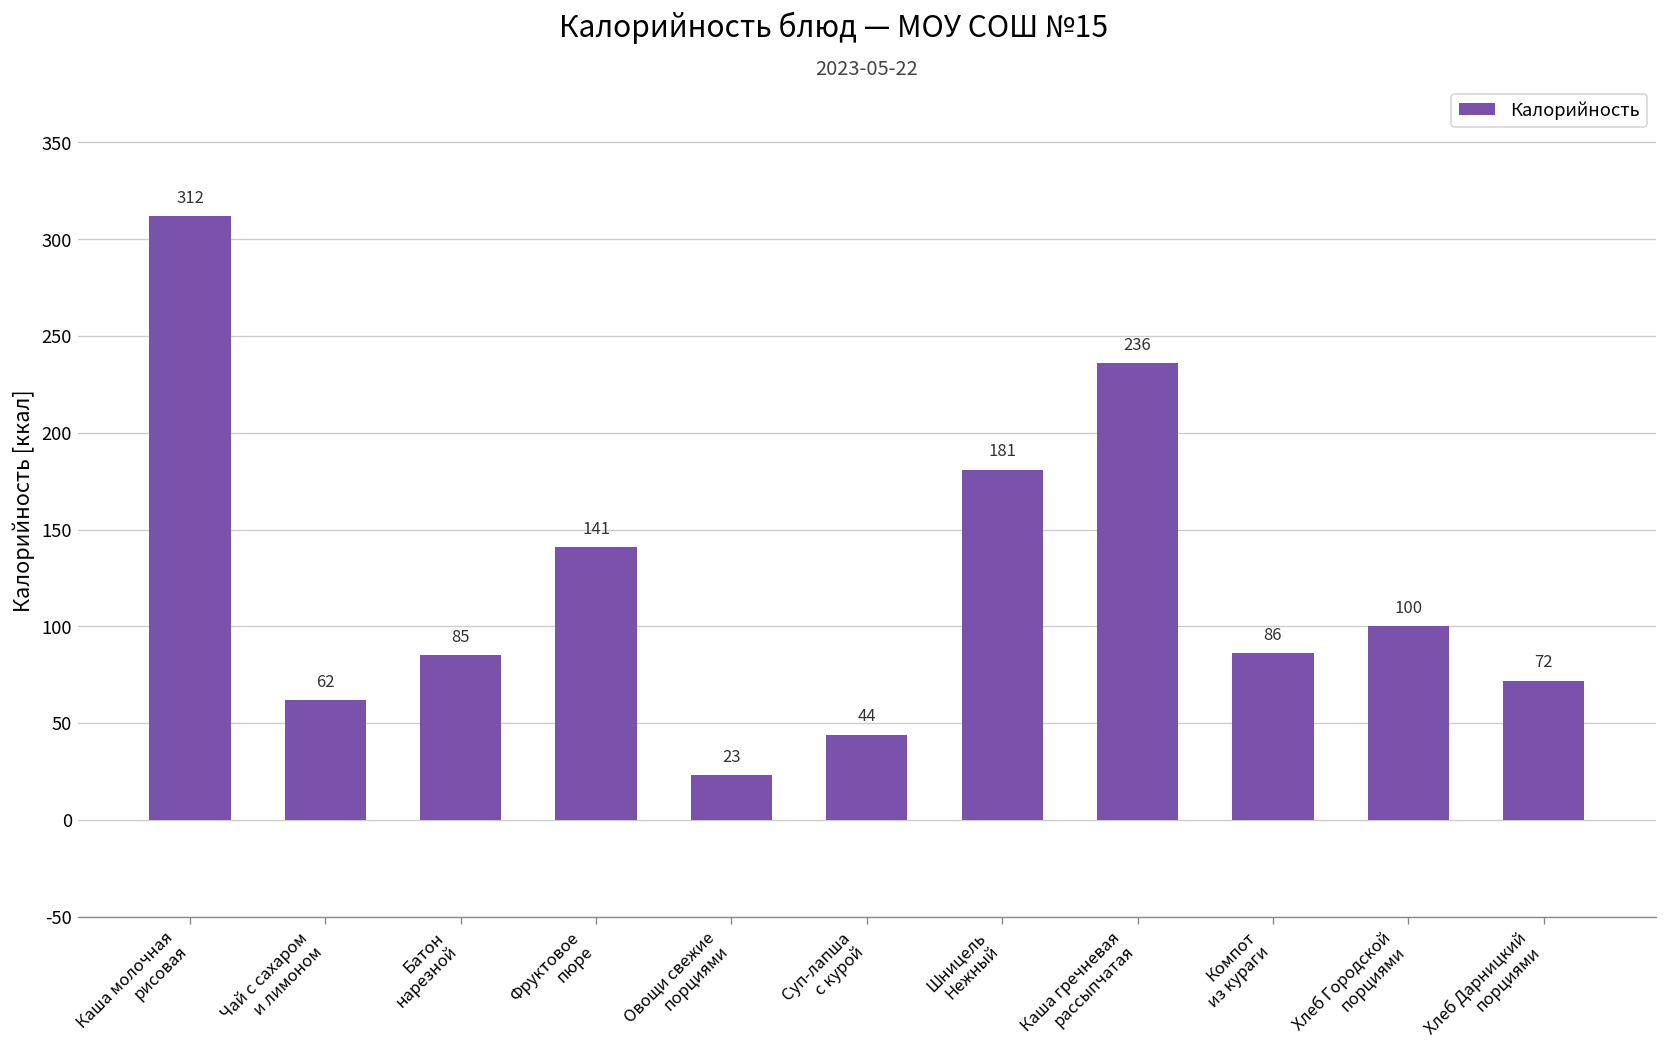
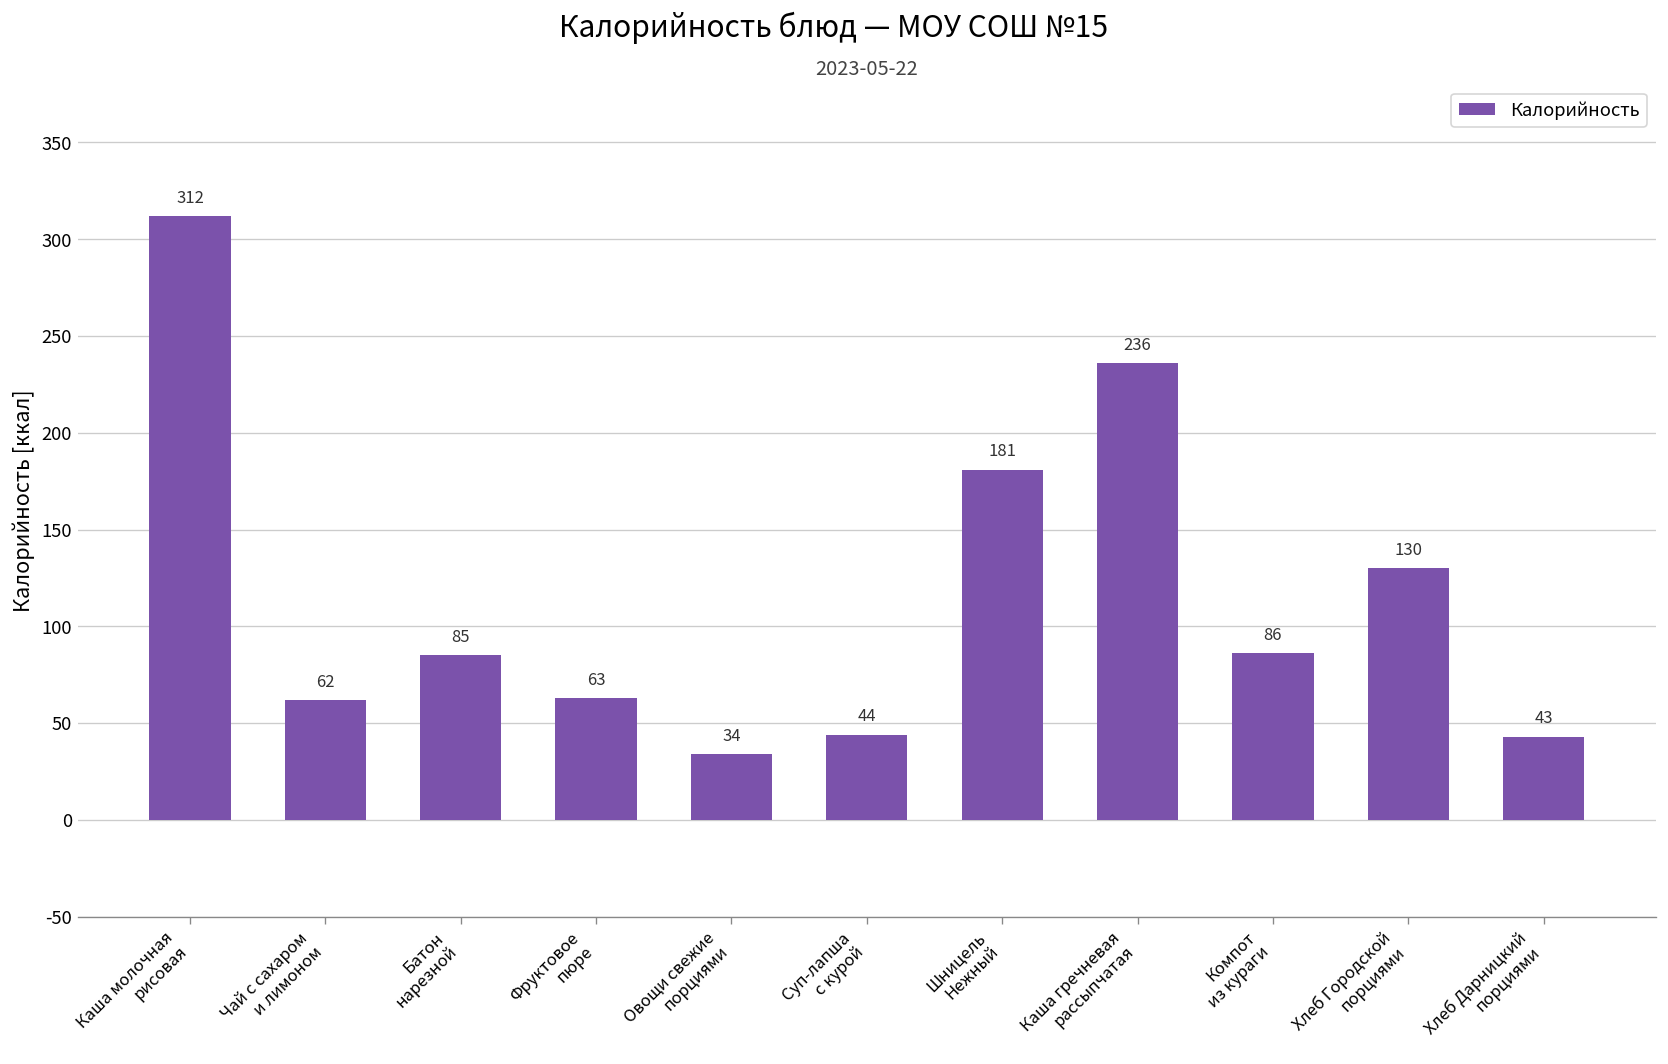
  {
    "Каша молочная рисовая": 312,
    "Чай с сахаром и лимоном": 62,
    "Батон нарезной": 85,
-   "Фруктовое пюре": 141,
-   "Овощи свежие порциями": 23,
+   "Фруктовое пюре": 63,
+   "Овощи свежие порциями": 34,
    "Суп-лапша с курой": 44,
    "Шницель Нежный": 181,
    "Каша гречневая рассыпчатая": 236,
    "Компот из кураги": 86,
-   "Хлеб Городской порциями": 100,
-   "Хлеб Дарницкий порциями": 72
+   "Хлеб Городской порциями": 130,
+   "Хлеб Дарницкий порциями": 43
  }
